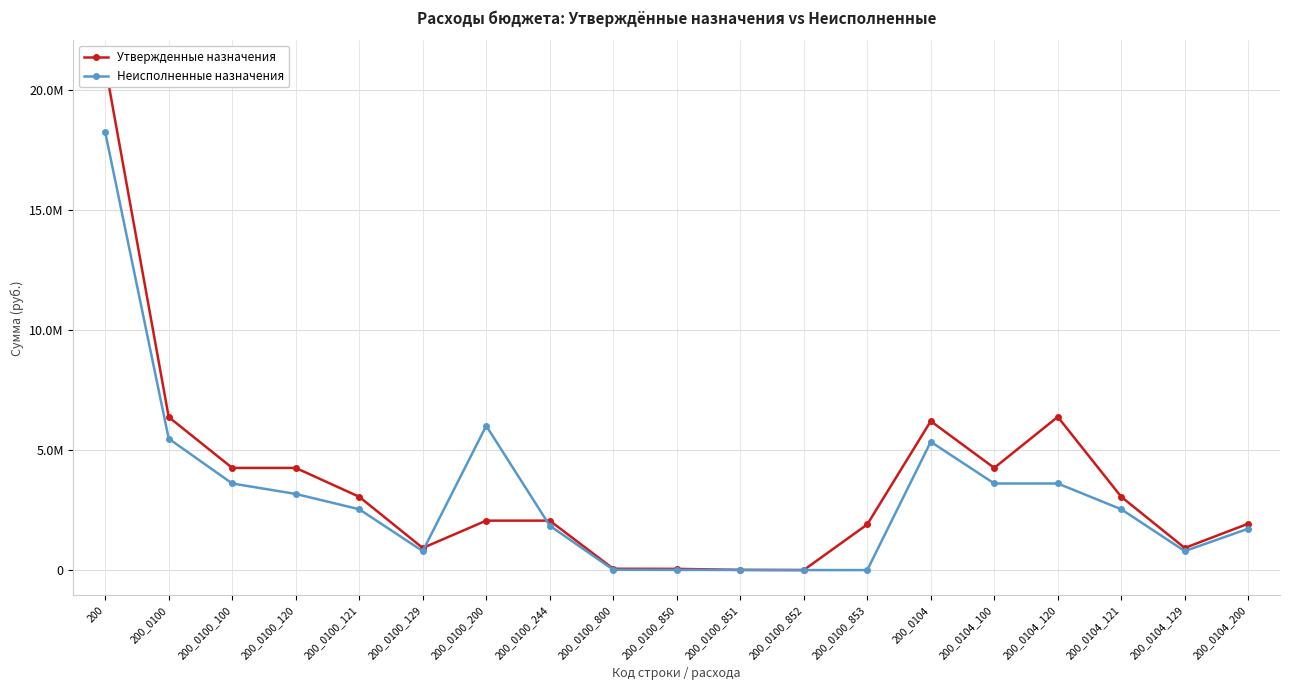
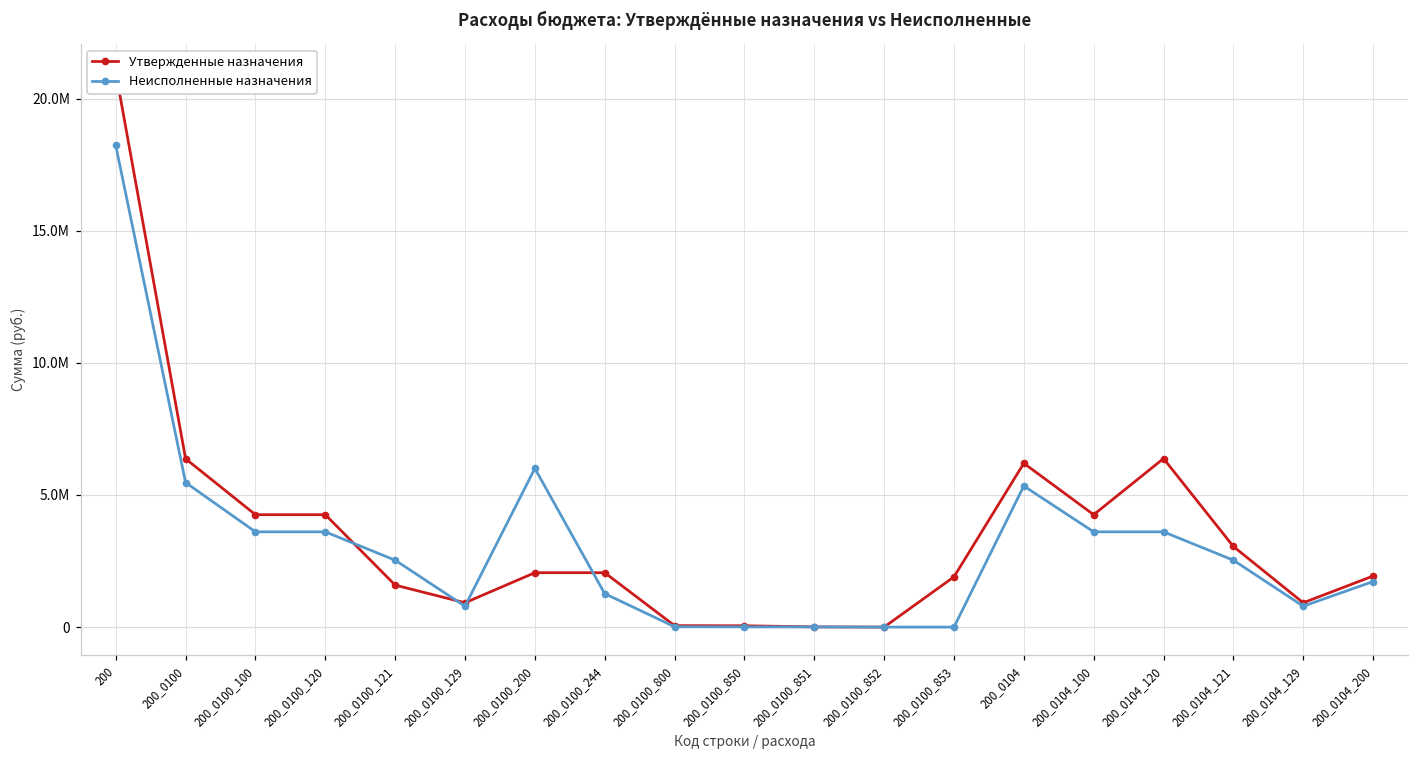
  {
    "Утвержденные назначения": {
      "200_0100": 6400000,
      "200_0100_100": 4300000,
      "200_0100_120": 4300000,
-     "200_0100_121": 3100000,
+     "200_0100_121": 1600000,
      "200_0100_129": 900000,
      "200_0100_200": 2100000,
      "200_0100_244": 2100000,
      "200_0100_853": 1900000,
      "200_0104": 6200000,
      "200_0104_100": 4300000,
      "200_0104_120": 6400000,
      "200_0104_121": 3100000,
      "200_0104_129": 900000,
      "200_0104_200": 1900000
    },
    "Неисполненные назначения": {
      "200": 18200000,
      "200_0100": 5500000,
      "200_0100_100": 3600000,
-     "200_0100_120": 3200000,
+     "200_0100_120": 3600000,
      "200_0100_121": 2500000,
      "200_0100_129": 800000,
      "200_0100_200": 6000000,
-     "200_0100_244": 1900000,
+     "200_0100_244": 1300000,
      "200_0100_853": 0,
      "200_0104": 5300000,
      "200_0104_100": 3600000,
      "200_0104_120": 3600000,
      "200_0104_121": 2500000,
      "200_0104_129": 800000,
      "200_0104_200": 1700000
    }
  }
